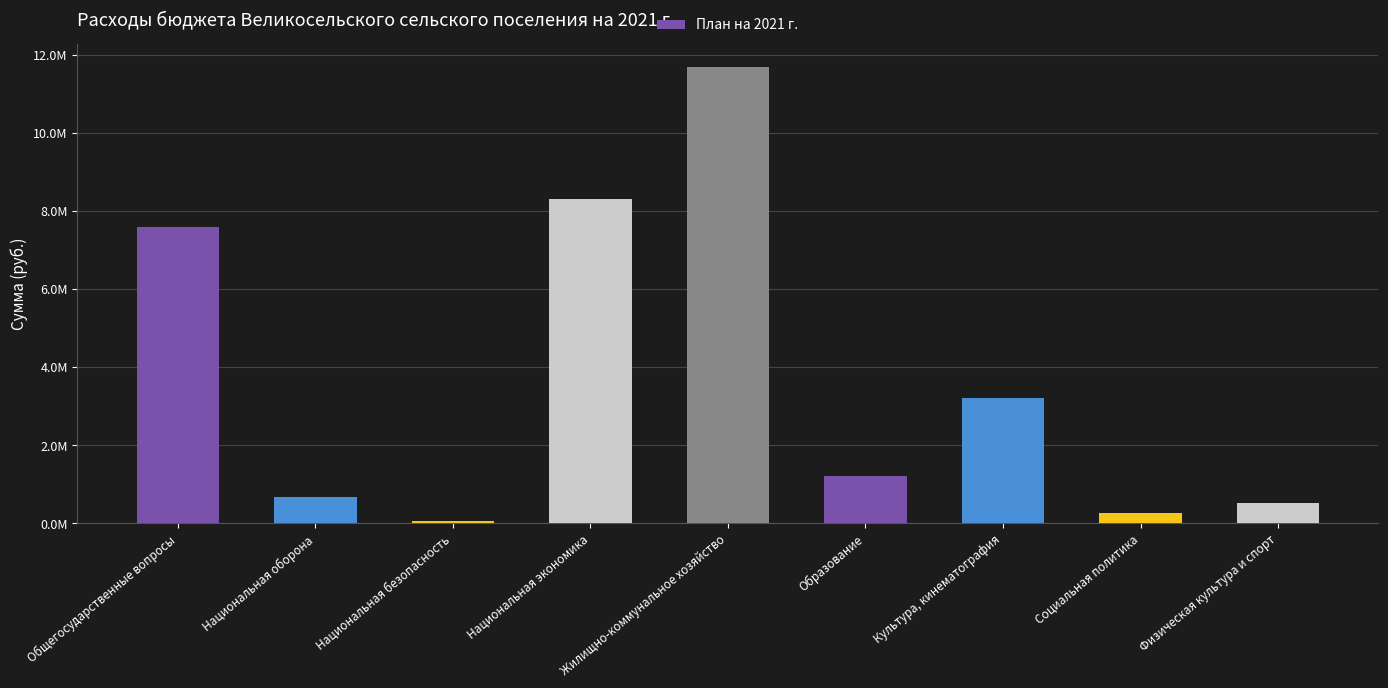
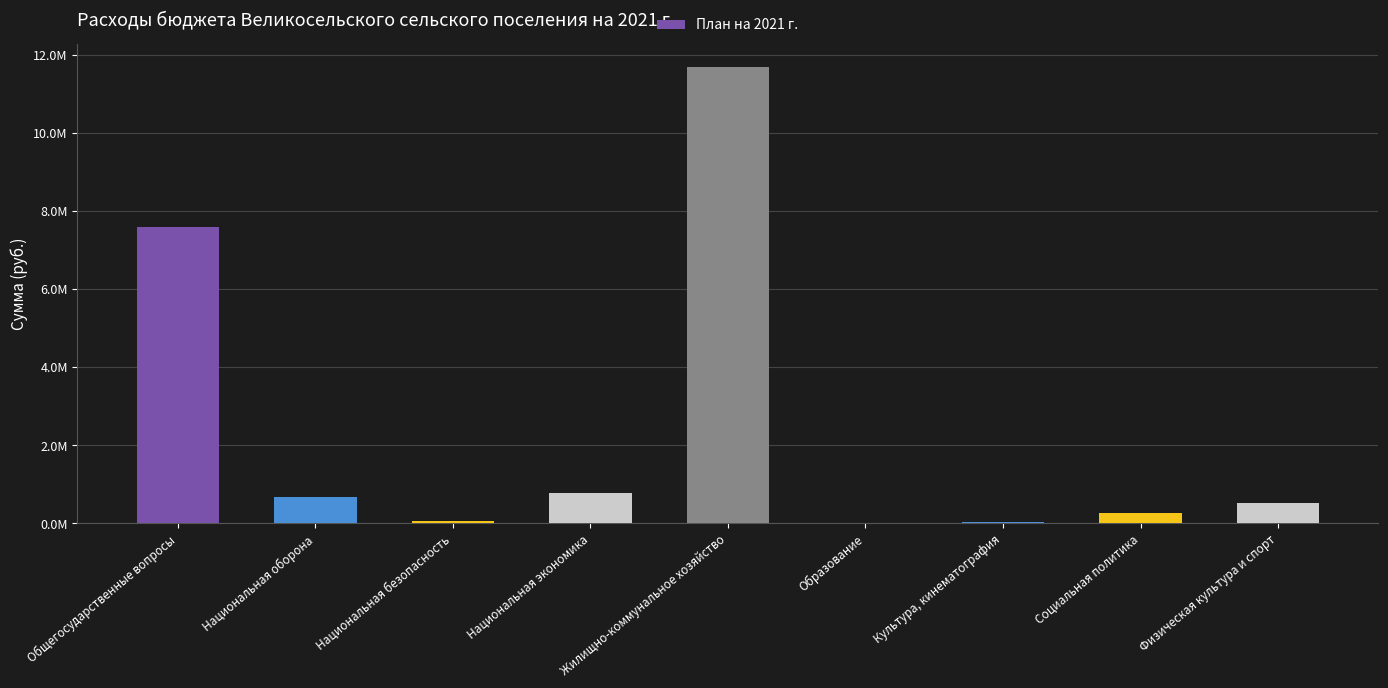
  {
    "Общегосударственные вопросы": 7600000,
    "Национальная оборона": 700000,
    "Национальная безопасность": 100000,
-   "Национальная экономика": 8300000,
+   "Национальная экономика": 800000,
    "Жилищно-коммунальное хозяйство": 11700000,
-   "Образование": 1200000,
-   "Культура, кинематография": 3200000,
+   "Образование": 0,
+   "Культура, кинематография": 100000,
    "Социальная политика": 300000,
    "Физическая культура и спорт": 500000
  }
